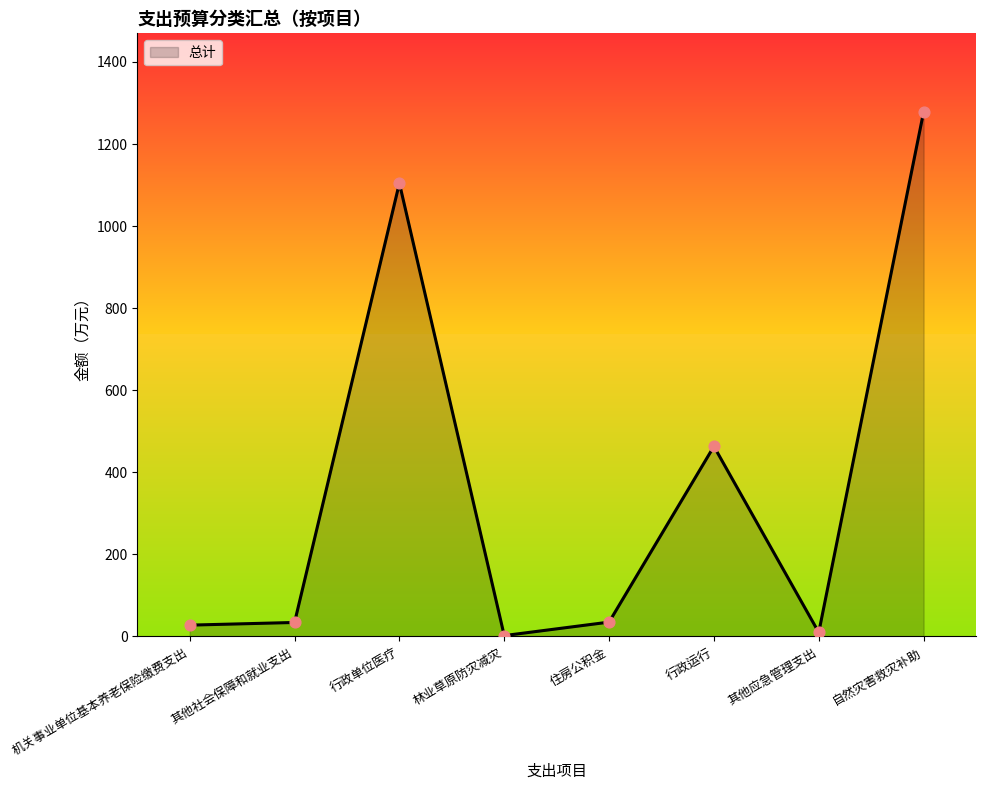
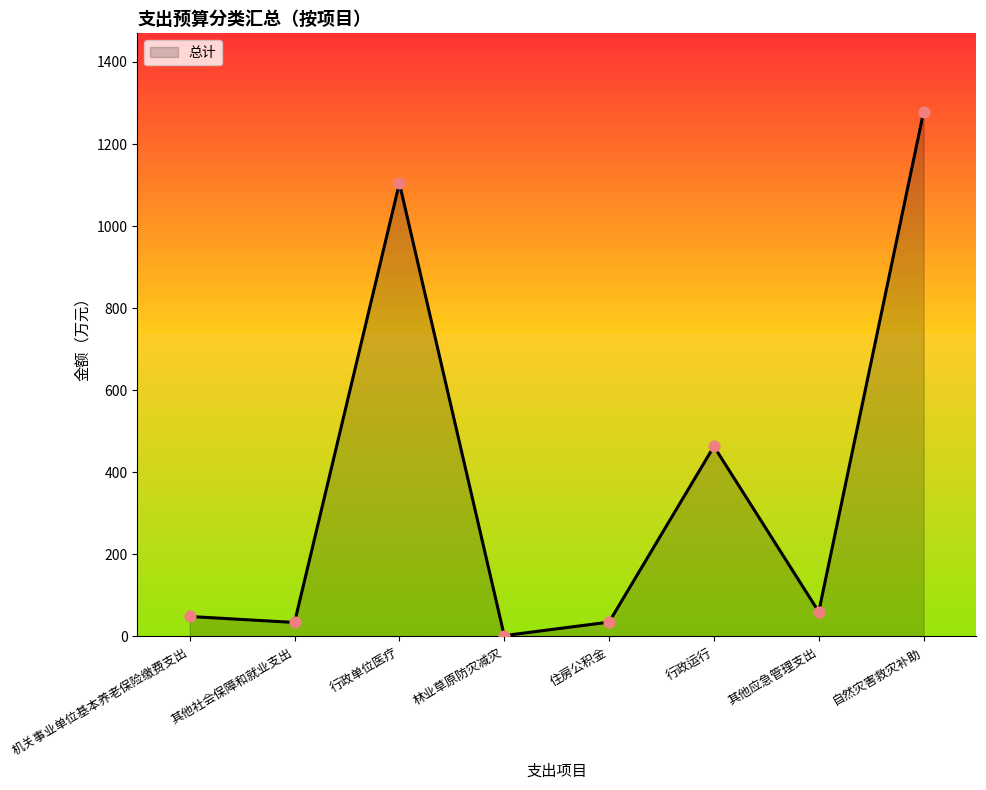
  {
-   "机关事业单位基本养老保险缴费支出": 30,
+   "机关事业单位基本养老保险缴费支出": 50,
    "其他社会保障和就业支出": 30,
    "行政单位医疗": 1100,
    "林业草原防灾减灾": 0,
    "住房公积金": 30,
    "行政运行": 460,
-   "其他应急管理支出": 10,
+   "其他应急管理支出": 60,
    "自然灾害救灾补助": 1280
  }
